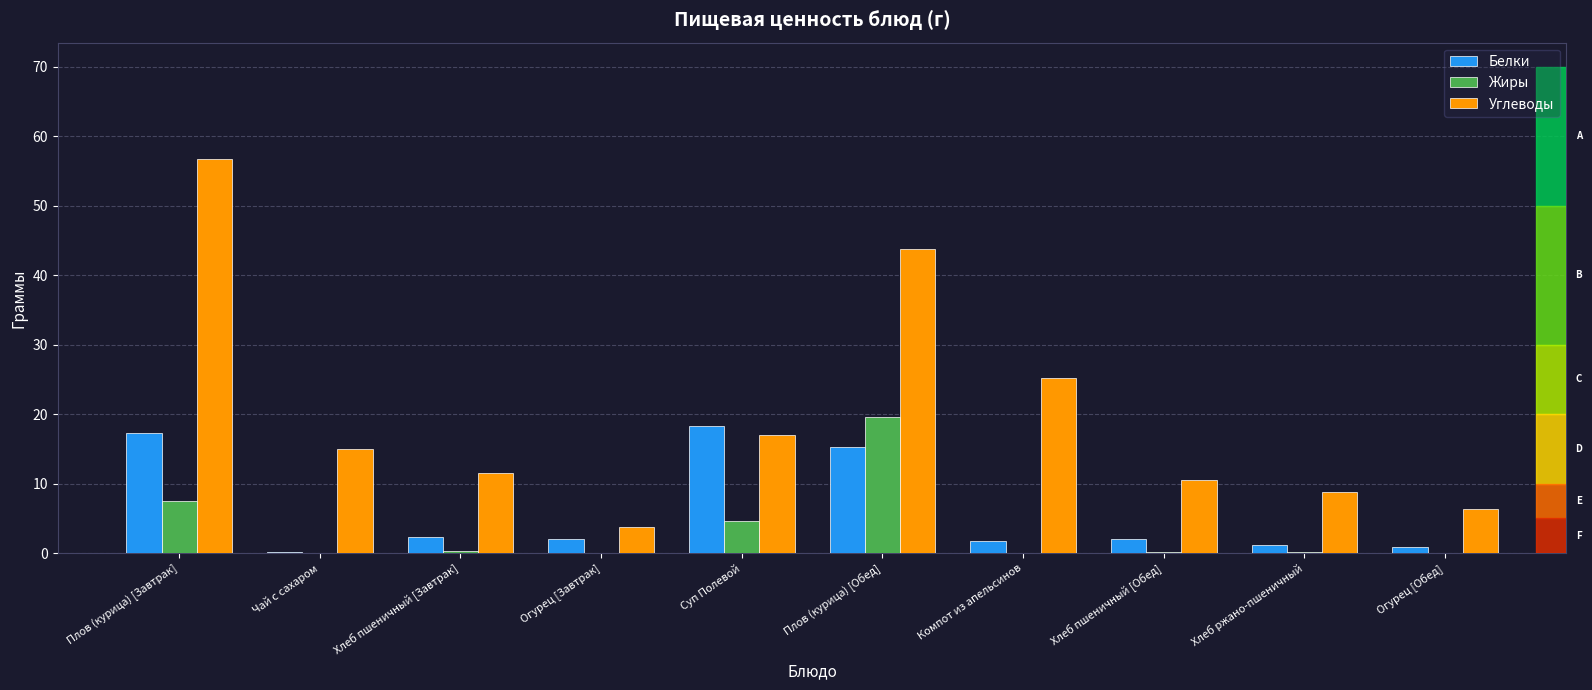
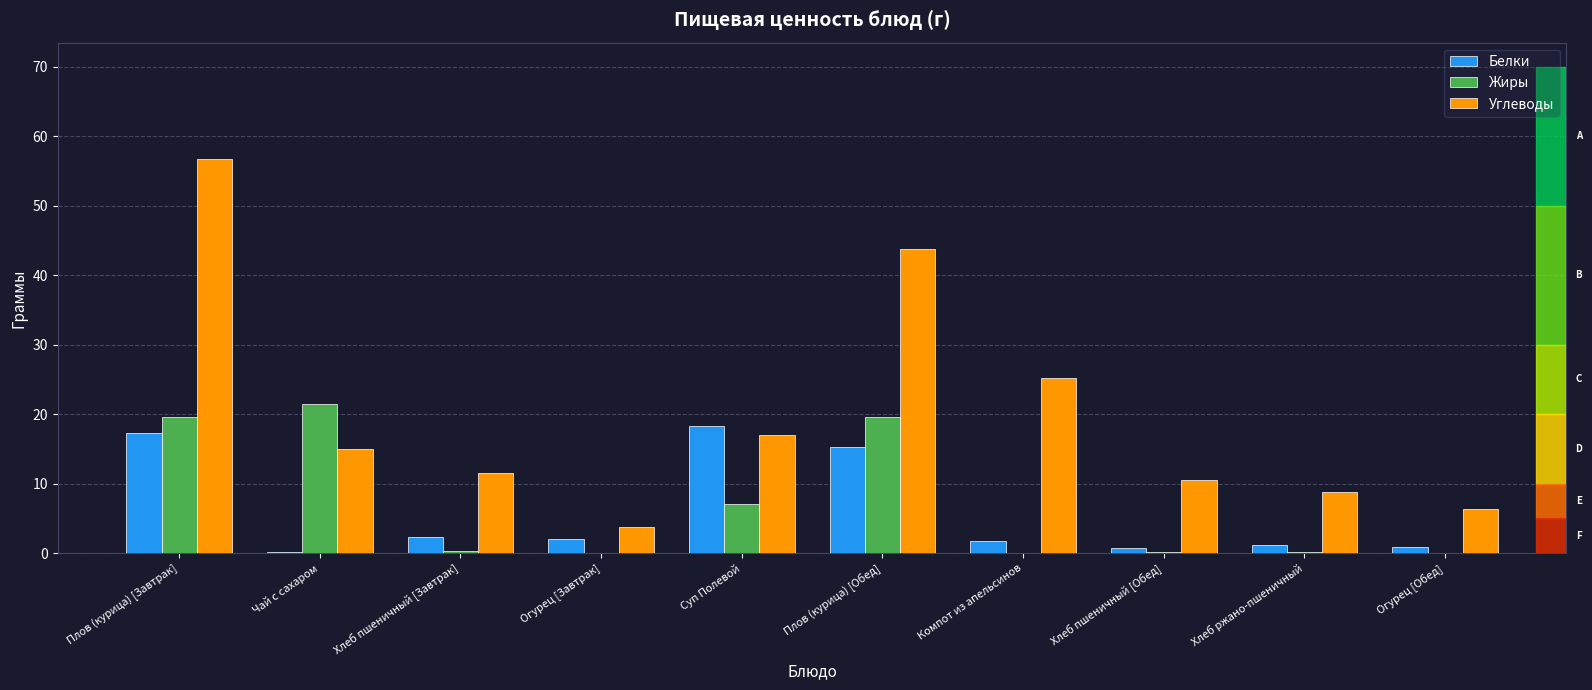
  {
    "Белки": {
      "Плов (курица) [Завтрак]": 17,
      "Хлеб пшеничный [Завтрак]": 2,
      "Огурец [Завтрак]": 2,
      "Суп Полевой": 18,
      "Плов (курица) [Обед]": 15,
      "Компот из апельсинов": 2,
-     "Хлеб пшеничный [Обед]": 2,
+     "Хлеб пшеничный [Обед]": 1,
      "Хлеб ржано-пшеничный": 1,
      "Огурец [Обед]": 1
    },
    "Жиры": {
-     "Плов (курица) [Завтрак]": 8,
-     "Чай с сахаром": 0,
+     "Плов (курица) [Завтрак]": 20,
+     "Чай с сахаром": 22,
      "Огурец [Завтрак]": 0,
-     "Суп Полевой": 5,
+     "Суп Полевой": 7,
      "Плов (курица) [Обед]": 20,
      "Компот из апельсинов": 0,
      "Огурец [Обед]": 0
    },
    "Углеводы": {
      "Плов (курица) [Завтрак]": 57,
      "Чай с сахаром": 15,
      "Хлеб пшеничный [Завтрак]": 12,
      "Огурец [Завтрак]": 4,
      "Суп Полевой": 17,
      "Плов (курица) [Обед]": 44,
      "Компот из апельсинов": 25,
      "Хлеб пшеничный [Обед]": 11,
      "Хлеб ржано-пшеничный": 9,
      "Огурец [Обед]": 6
    }
  }
